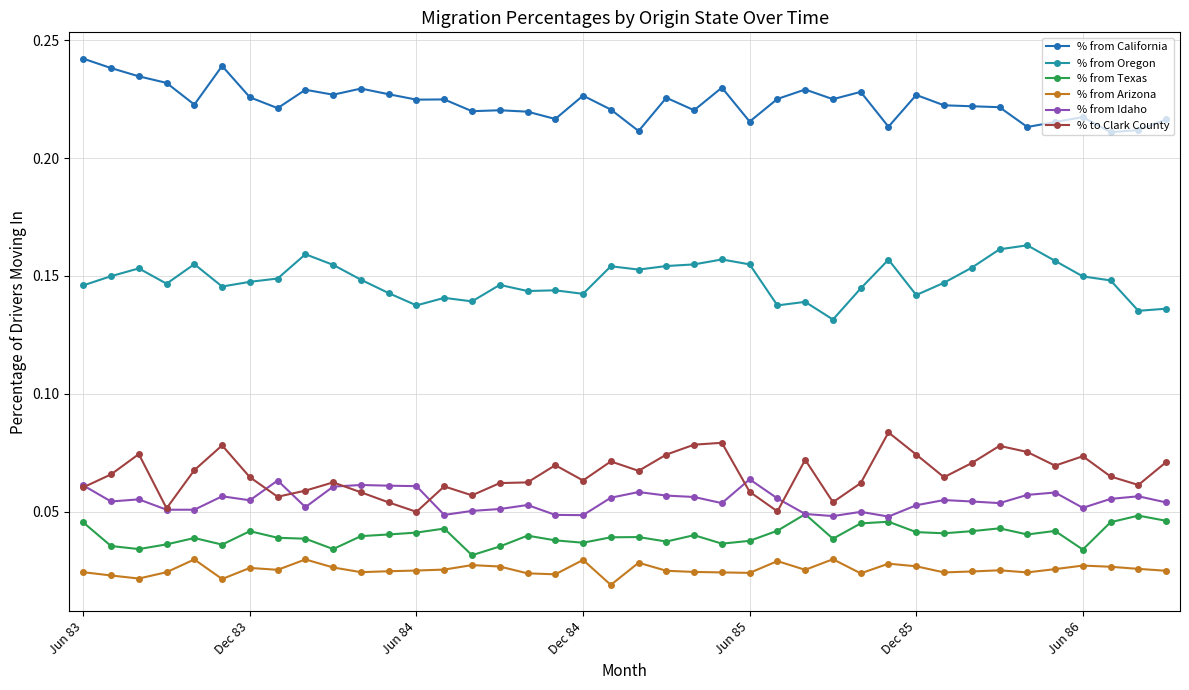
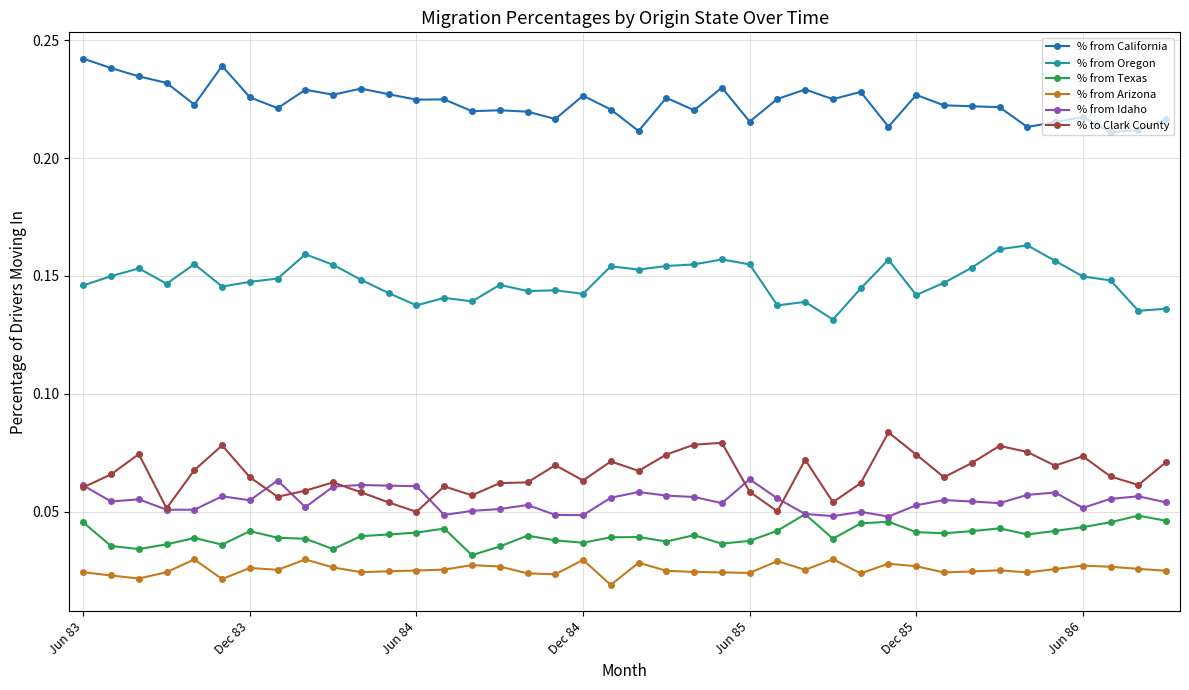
  {
    "% from Texas": {
      "Jun 83": 0.045,
      "Dec 83": 0.042,
      "Jun 84": 0.041,
      "Dec 84": 0.037,
      "Jun 85": 0.038,
      "Dec 85": 0.041,
-     "Jun 86": 0.034
+     "Jun 86": 0.043
    },
    "% from Arizona": {
      "Jun 83": 0.024,
      "Dec 83": 0.026,
      "Jun 84": 0.025,
      "Dec 84": 0.030,
      "Jun 85": 0.024,
      "Dec 85": 0.027,
      "Jun 86": 0.027
    },
    "% from Idaho": {
      "Dec 83": 0.055,
      "Jun 84": 0.061,
      "Dec 84": 0.049,
      "Jun 85": 0.064,
      "Dec 85": 0.053,
      "Jun 86": 0.052
    },
    "% to Clark County": {
      "Dec 83": 0.065,
      "Jun 84": 0.050,
      "Dec 84": 0.063,
      "Jun 85": 0.058,
      "Dec 85": 0.074,
      "Jun 86": 0.074
    }
  }
